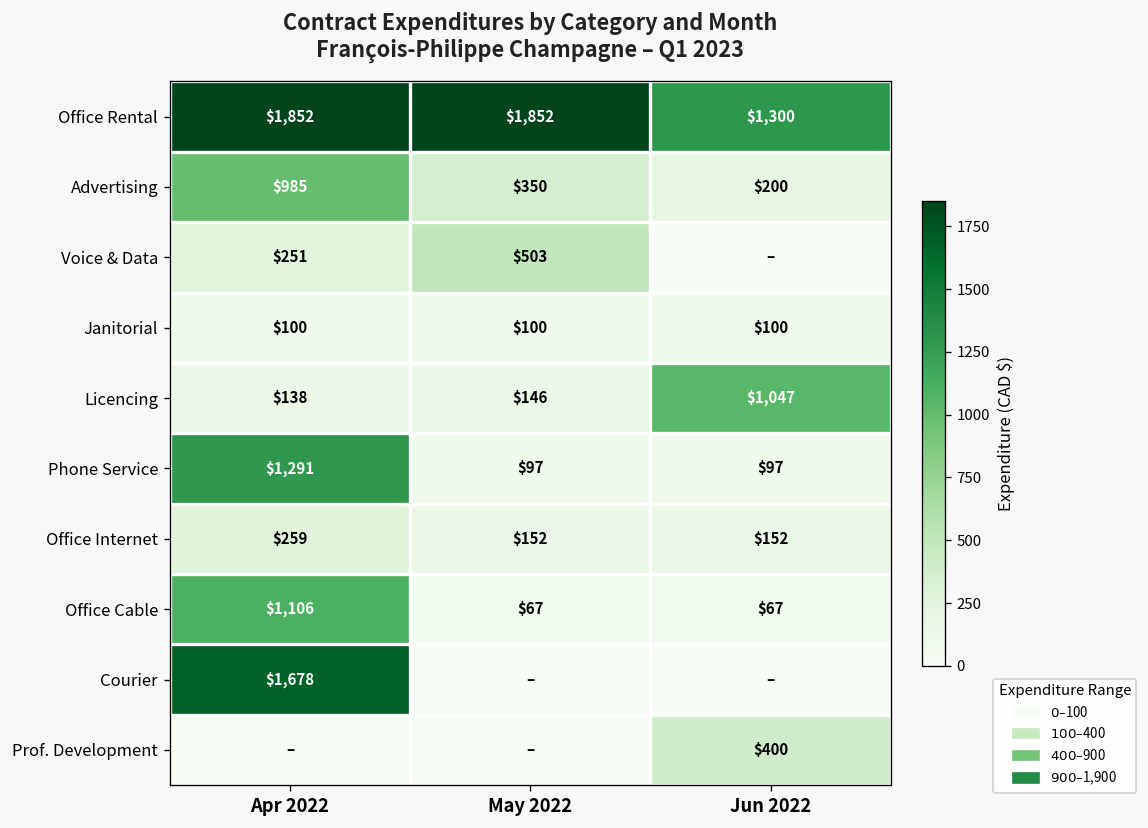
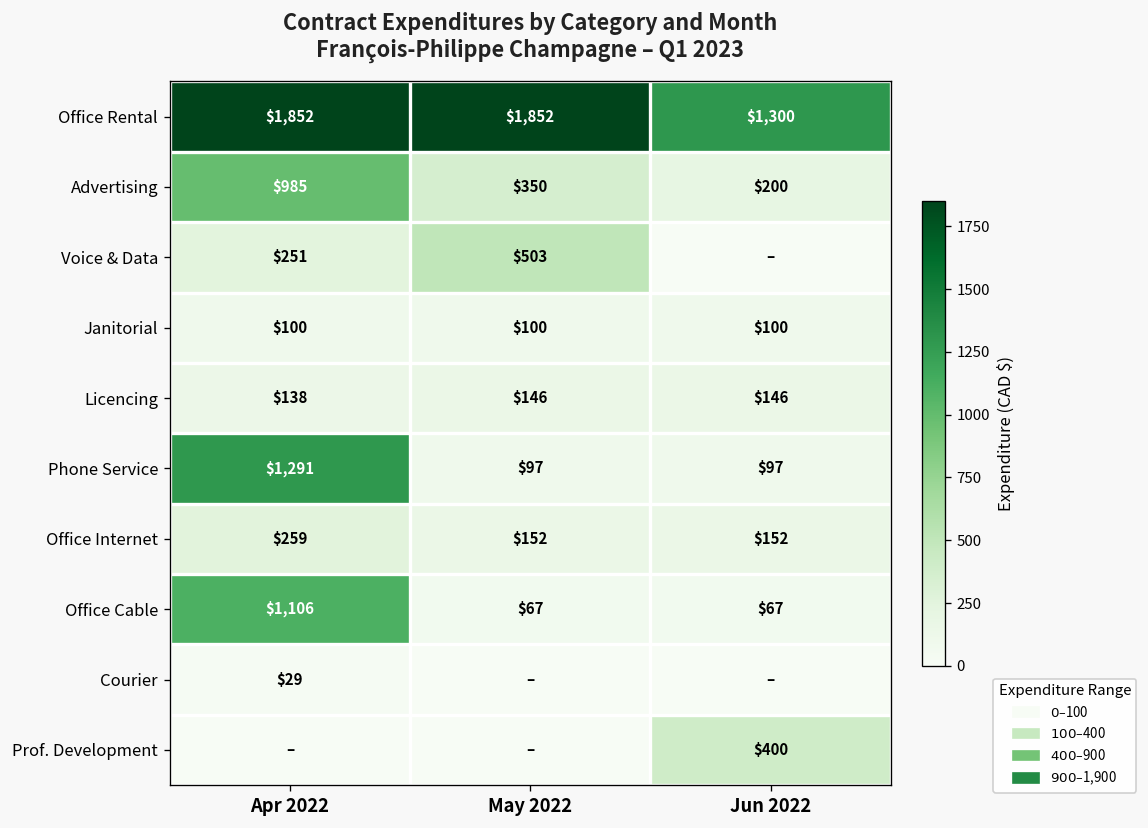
  {
    "Office Rental": {
      "Apr 2022": "$1,852",
      "May 2022": "$1,852",
      "Jun 2022": "$1,300"
    },
    "Advertising": {
      "Apr 2022": "$985",
      "May 2022": "$350",
      "Jun 2022": "$200"
    },
    "Voice & Data": {
      "Apr 2022": "$251",
      "May 2022": "$503"
    },
    "Janitorial": {
      "Apr 2022": "$100",
      "May 2022": "$100",
      "Jun 2022": "$100"
    },
    "Licencing": {
      "Apr 2022": "$138",
      "May 2022": "$146",
-     "Jun 2022": "$1,047"
+     "Jun 2022": "$146"
    },
    "Phone Service": {
      "Apr 2022": "$1,291",
      "May 2022": "$97",
      "Jun 2022": "$97"
    },
    "Office Internet": {
      "Apr 2022": "$259",
      "May 2022": "$152",
      "Jun 2022": "$152"
    },
    "Office Cable": {
      "Apr 2022": "$1,106",
      "May 2022": "$67",
      "Jun 2022": "$67"
    },
    "Courier": {
-     "Apr 2022": "$1,678"
+     "Apr 2022": "$29"
    },
    "Prof. Development": {
      "Jun 2022": "$400"
    }
  }
